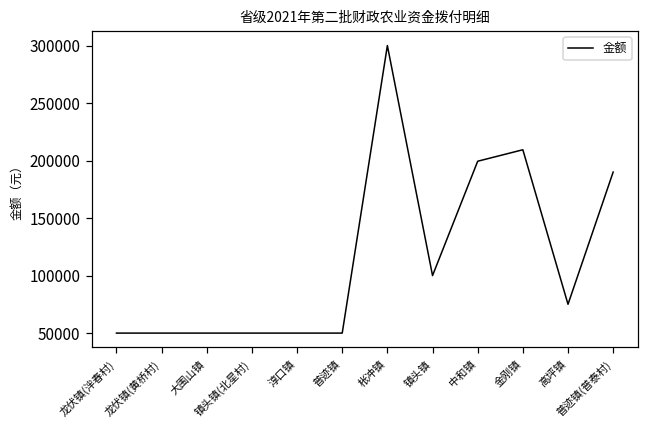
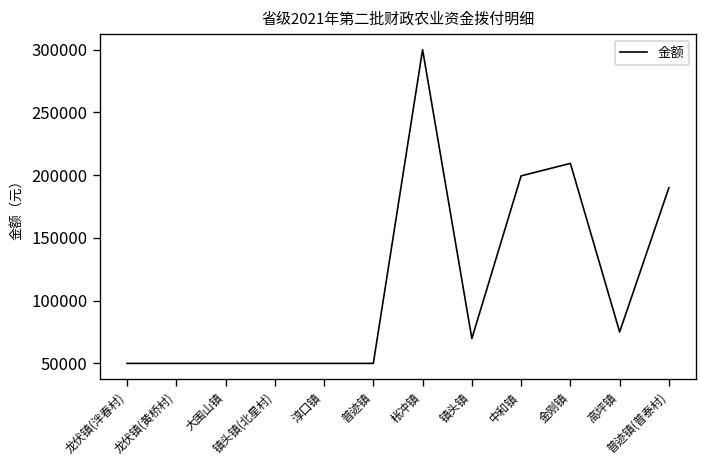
  {
    "龙伏镇(泮春村)": 50000,
    "龙伏镇(黄桥村)": 50000,
    "大围山镇": 50000,
    "镇头镇(北星村)": 50000,
    "淳口镇": 50000,
    "普迹镇": 50000,
    "枨冲镇": 300000,
-   "镇头镇": 100000,
+   "镇头镇": 70000,
    "中和镇": 199000,
    "金刚镇": 209000,
    "高坪镇": 75000,
    "普迹镇(普泰村)": 190000
  }
